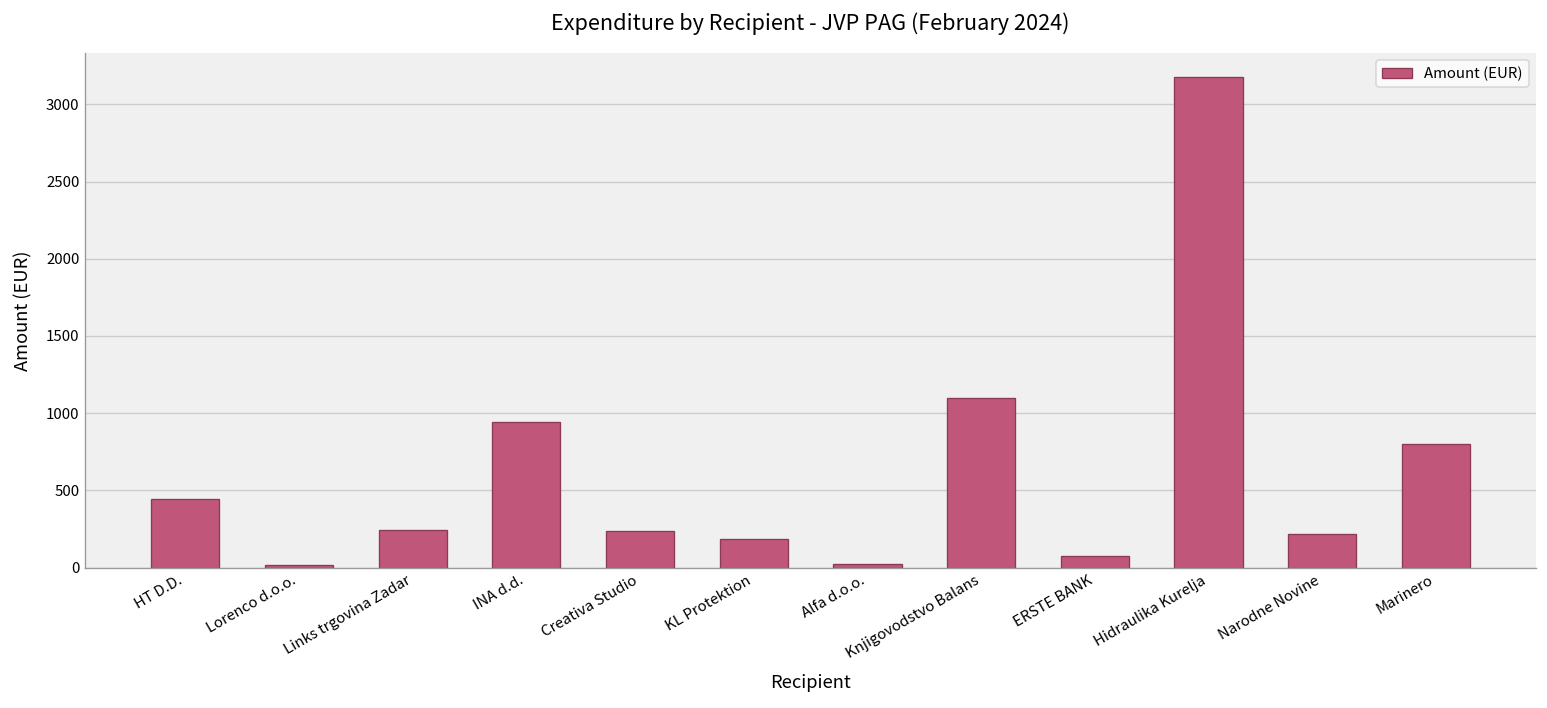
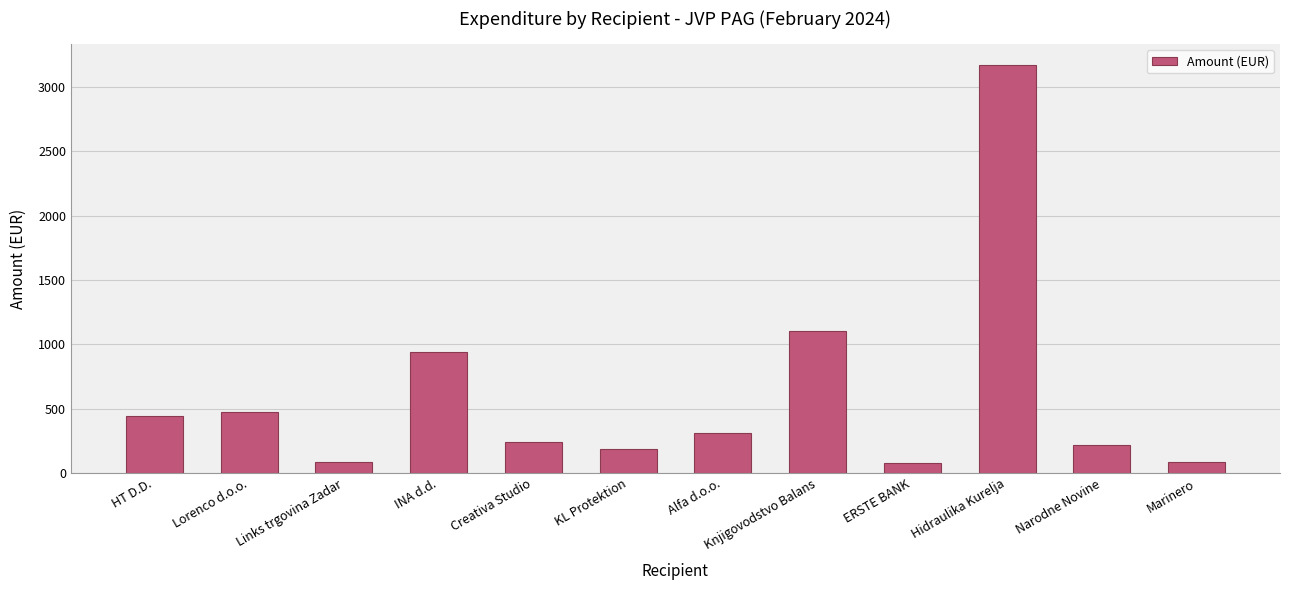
  {
    "HT D.D.": 440,
-   "Lorenco d.o.o.": 20,
-   "Links trgovina Zadar": 240,
+   "Lorenco d.o.o.": 470,
+   "Links trgovina Zadar": 90,
    "INA d.d.": 940,
    "Creativa Studio": 240,
    "KL Protektion": 190,
-   "Alfa d.o.o.": 30,
+   "Alfa d.o.o.": 310,
    "Knjigovodstvo Balans": 1100,
    "ERSTE BANK": 80,
    "Hidraulika Kurelja": 3170,
    "Narodne Novine": 220,
-   "Marinero": 800
+   "Marinero": 80
  }
